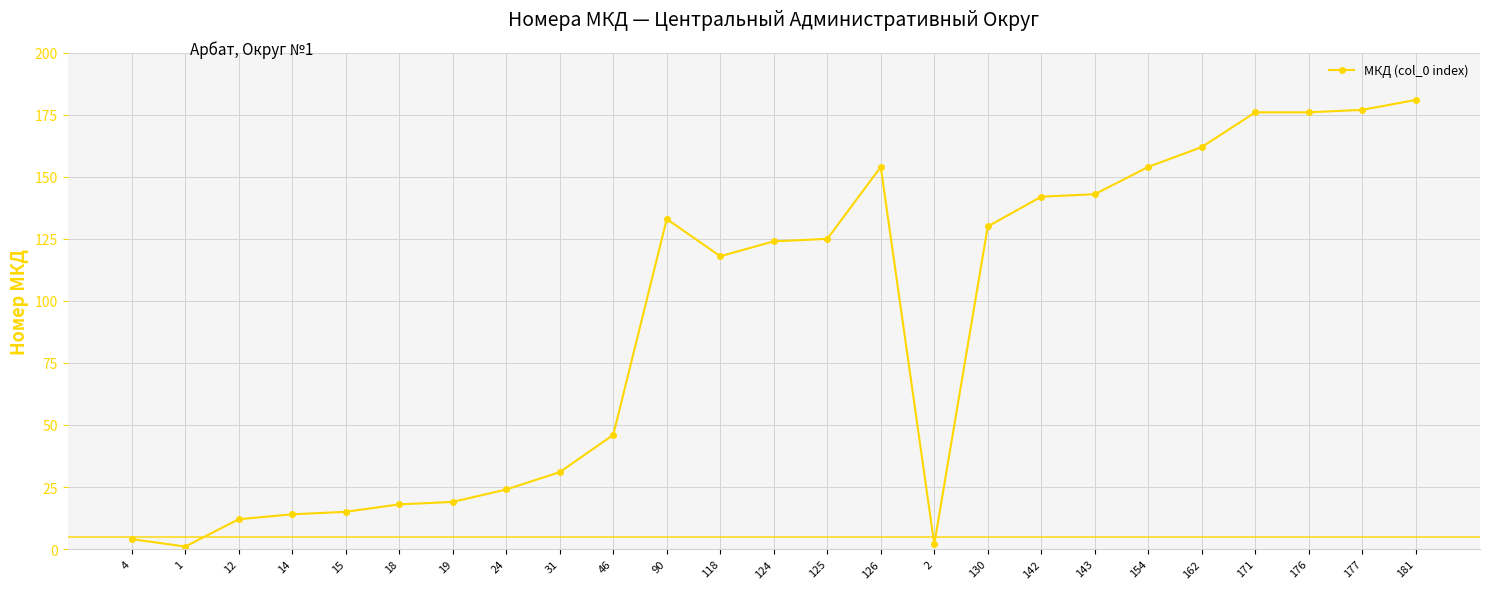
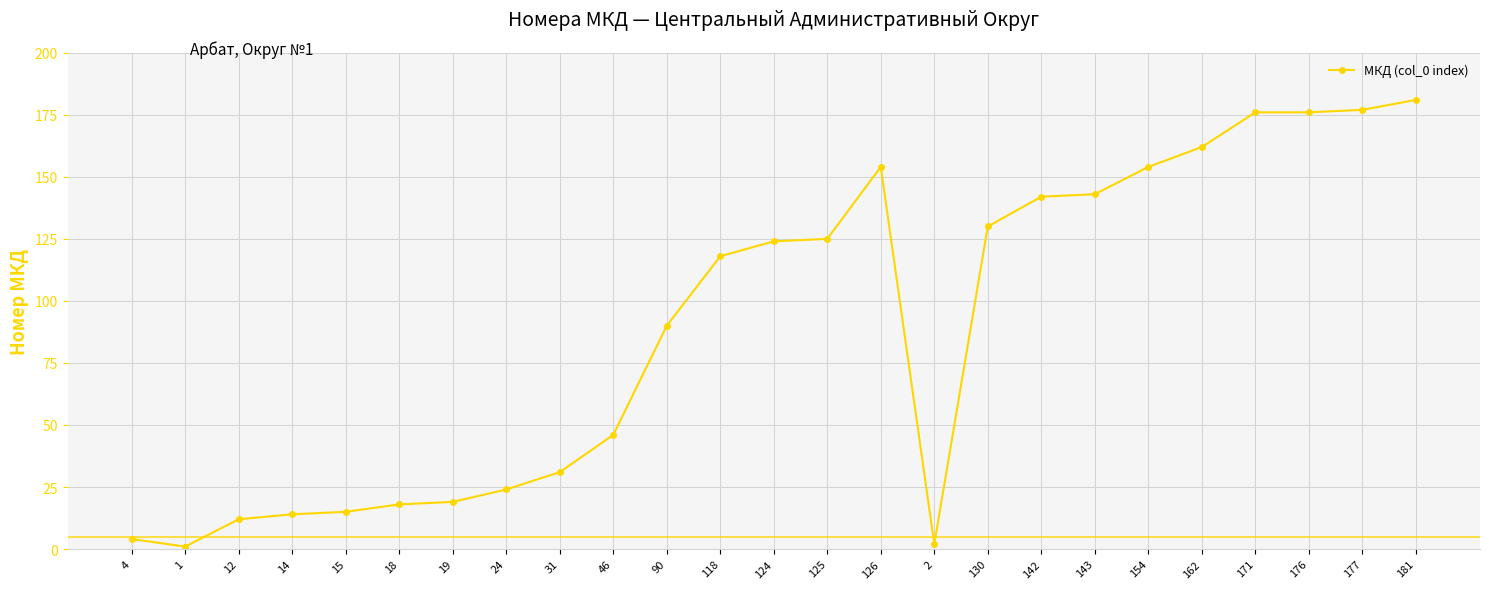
  {
    "4": 4,
    "1": 1,
    "12": 12,
    "14": 14,
    "15": 15,
    "18": 18,
    "19": 19,
    "24": 24,
    "31": 31,
    "46": 46,
-   "90": 133,
+   "90": 90,
    "118": 118,
    "124": 124,
    "125": 125,
    "126": 154,
    "2": 2,
    "130": 130,
    "142": 142,
    "143": 143,
    "154": 154,
    "162": 162,
    "171": 176,
    "176": 176,
    "177": 177,
    "181": 181
  }
